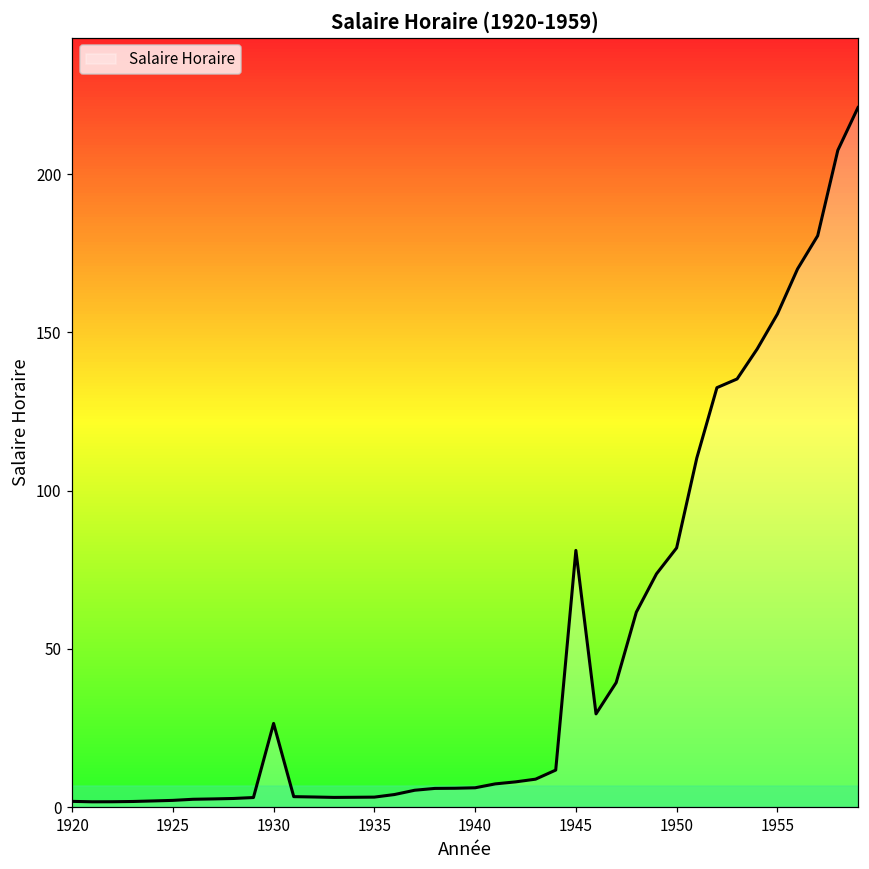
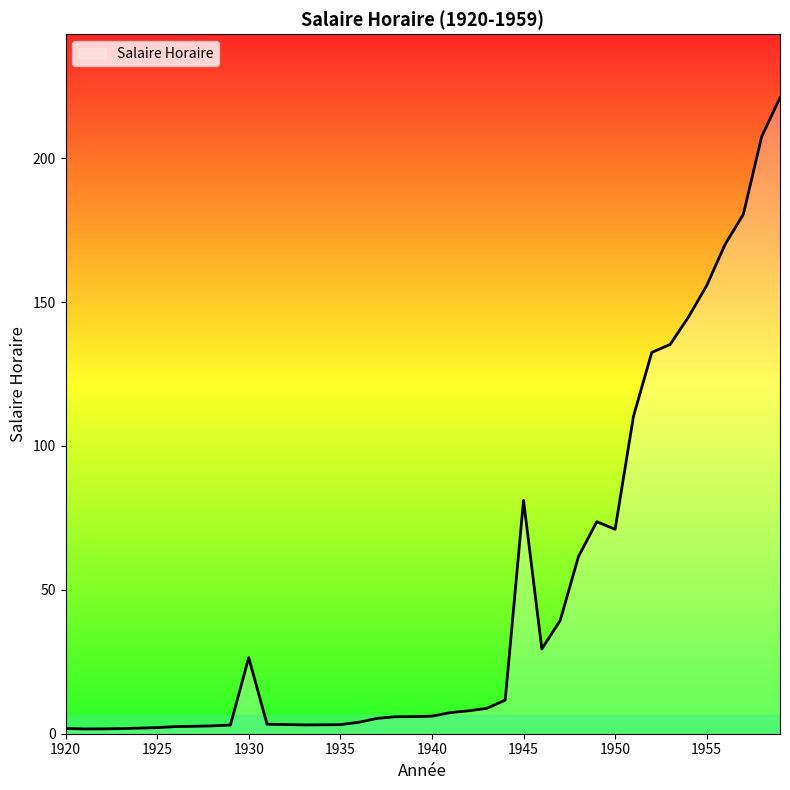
  {
    "1930": 26,
    "1945": 81,
-   "1950": 82,
+   "1950": 71,
    "1955": 156
  }
